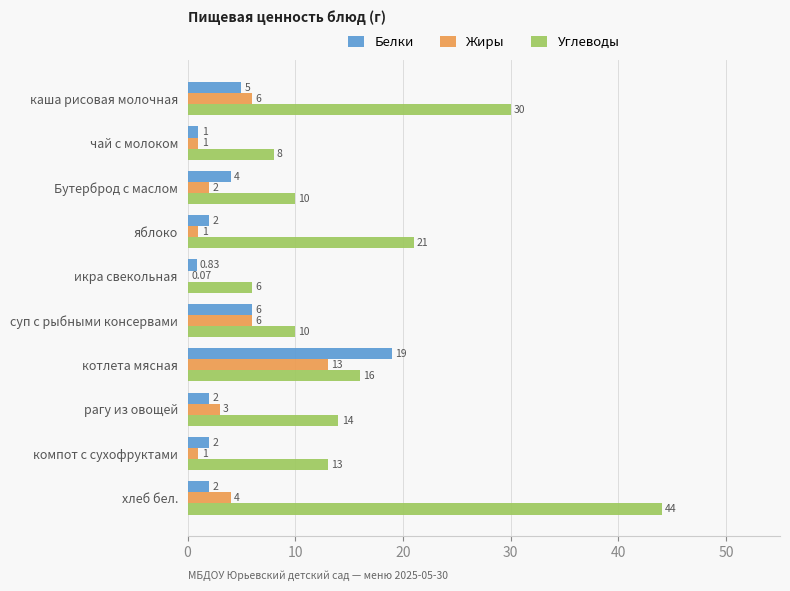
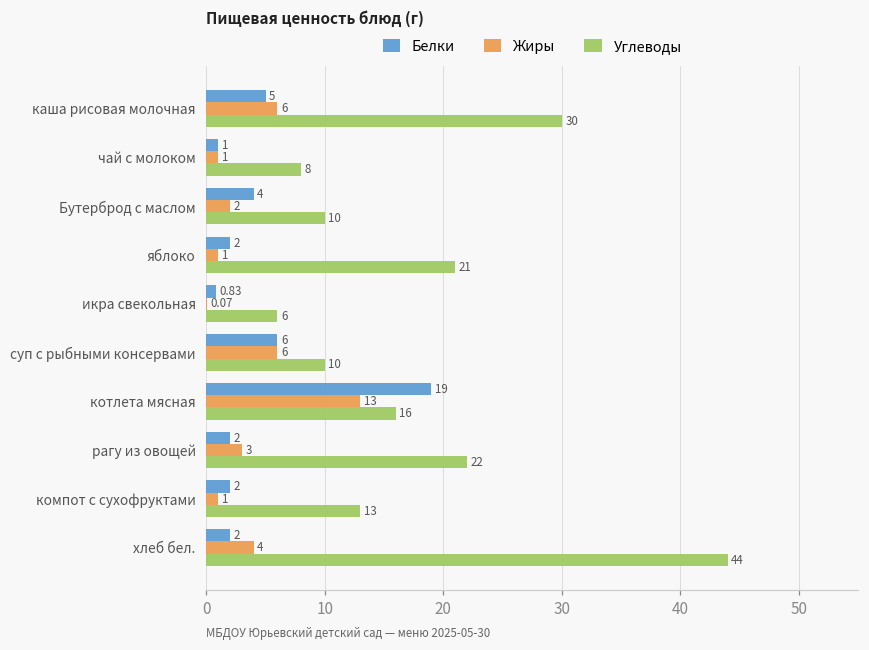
  {
    "Белки": {
      "каша рисовая молочная": 5,
      "чай с молоком": 1,
      "Бутерброд с маслом": 4,
      "яблоко": 2,
      "икра свекольная": 0.83,
      "суп с рыбными консервами": 6,
      "котлета мясная": 19,
      "рагу из овощей": 2,
      "компот с сухофруктами": 2,
      "хлеб бел.": 2
    },
    "Жиры": {
      "каша рисовая молочная": 6,
      "чай с молоком": 1,
      "Бутерброд с маслом": 2,
      "яблоко": 1,
      "икра свекольная": 0.07,
      "суп с рыбными консервами": 6,
      "котлета мясная": 13,
      "рагу из овощей": 3,
      "компот с сухофруктами": 1,
      "хлеб бел.": 4
    },
    "Углеводы": {
      "каша рисовая молочная": 30,
      "чай с молоком": 8,
      "Бутерброд с маслом": 10,
      "яблоко": 21,
      "икра свекольная": 6,
      "суп с рыбными консервами": 10,
      "котлета мясная": 16,
-     "рагу из овощей": 14,
+     "рагу из овощей": 22,
      "компот с сухофруктами": 13,
      "хлеб бел.": 44
    }
  }
